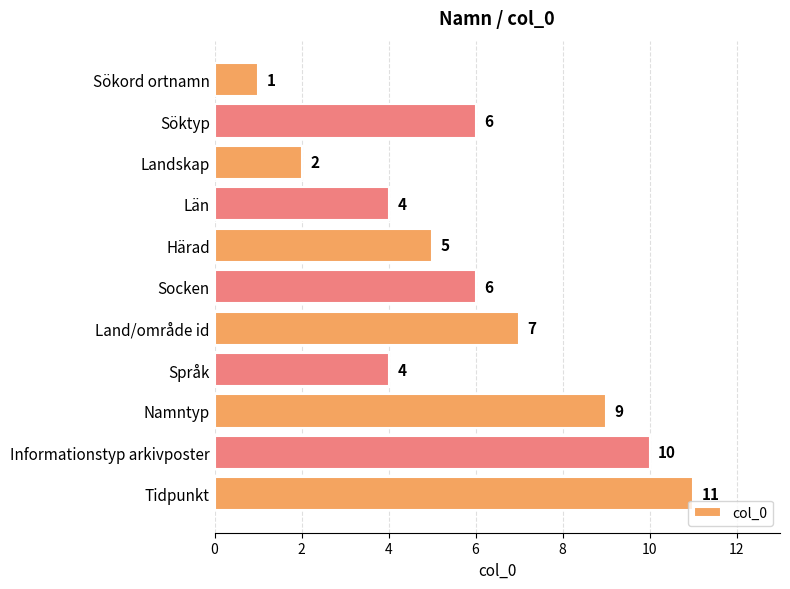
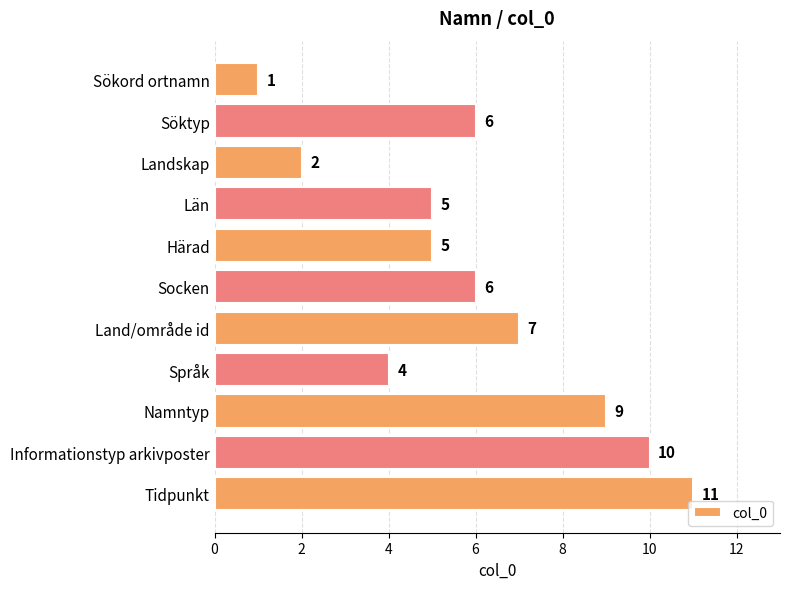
  {
    "Sökord ortnamn": 1,
    "Söktyp": 6,
    "Landskap": 2,
-   "Län": 4,
+   "Län": 5,
    "Härad": 5,
    "Socken": 6,
    "Land/område id": 7,
    "Språk": 4,
    "Namntyp": 9,
    "Informationstyp arkivposter": 10
  }
